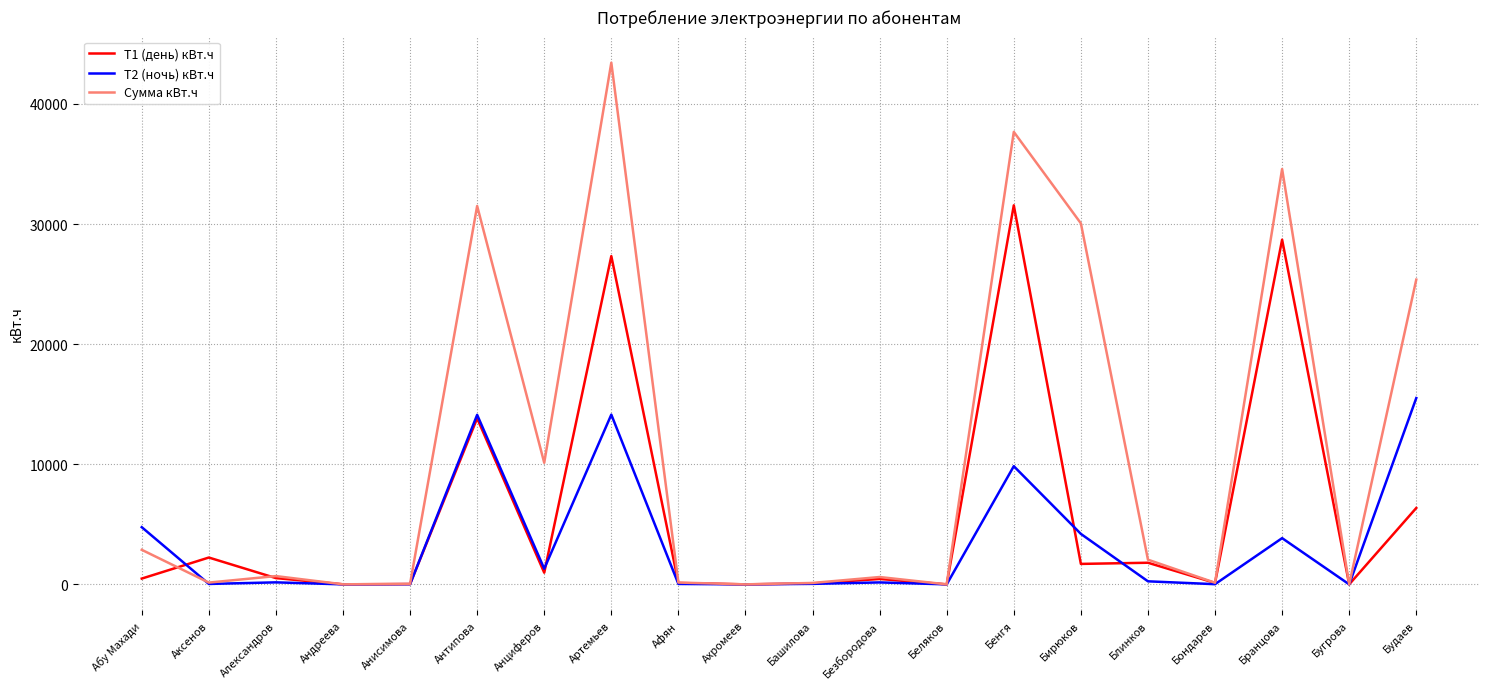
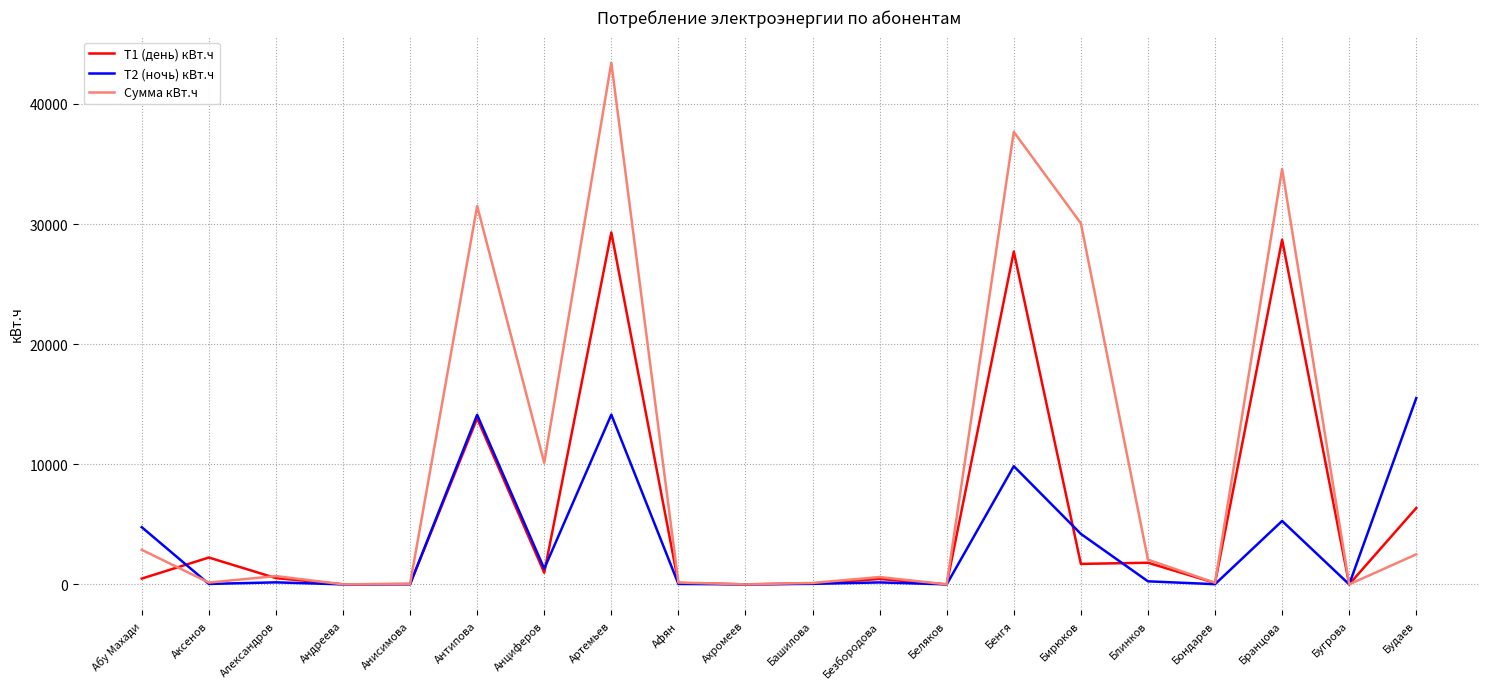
  {
    "Т1 (день) кВт.ч": {
      "Абу Махади": 500,
      "Аксенов": 2200,
      "Антипова": 13800,
      "Анциферов": 1000,
-     "Артемьев": 27300,
-     "Бенгя": 31600,
+     "Артемьев": 29300,
+     "Бенгя": 27700,
      "Бирюков": 1700,
      "Блинков": 1800,
      "Бранцова": 28700,
      "Будаев": 6400
    },
    "Т2 (ночь) кВт.ч": {
      "Абу Махади": 4800,
      "Александров": 200,
      "Антипова": 14100,
      "Анциферов": 1300,
      "Артемьев": 14100,
      "Безбородова": 200,
      "Бенгя": 9800,
      "Бирюков": 4200,
      "Блинков": 300,
-     "Бранцова": 3800,
+     "Бранцова": 5300,
      "Будаев": 15500
    },
    "Сумма кВт.ч": {
      "Абу Махади": 2900,
      "Антипова": 31500,
      "Анциферов": 10100,
      "Артемьев": 43400,
      "Бенгя": 37700,
      "Бирюков": 30100,
      "Блинков": 2100,
      "Бранцова": 34600,
-     "Будаев": 25400
+     "Будаев": 2500
    }
  }
